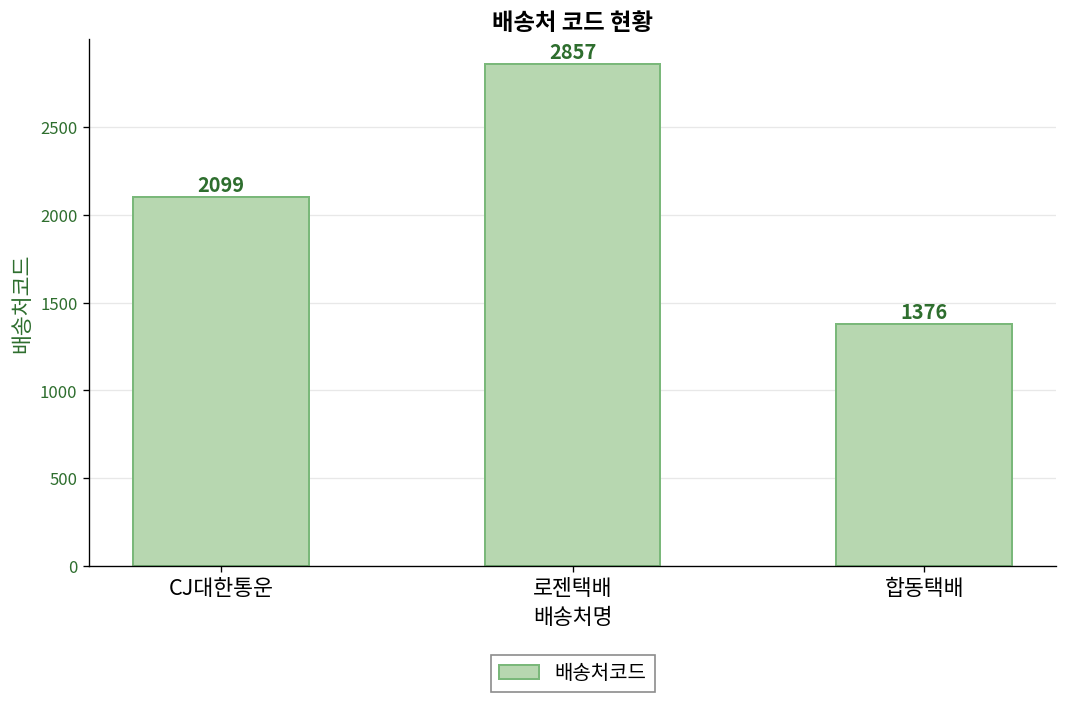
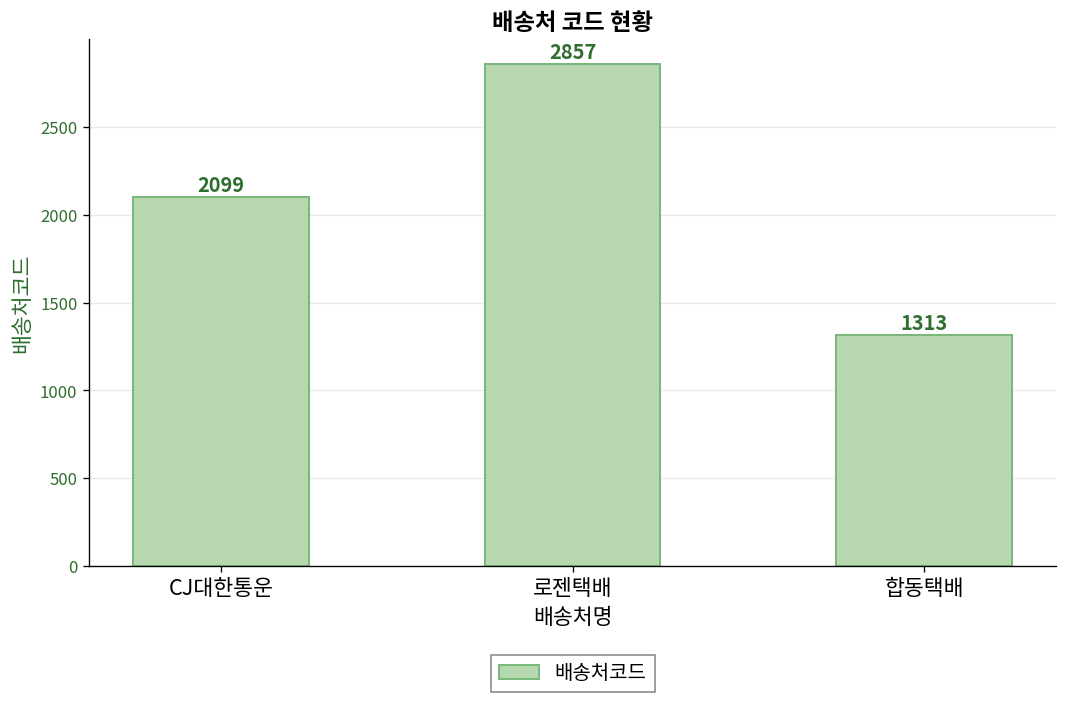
  {
    "CJ대한통운": 2099,
    "로젠택배": 2857,
-   "합동택배": 1376
+   "합동택배": 1313
  }
